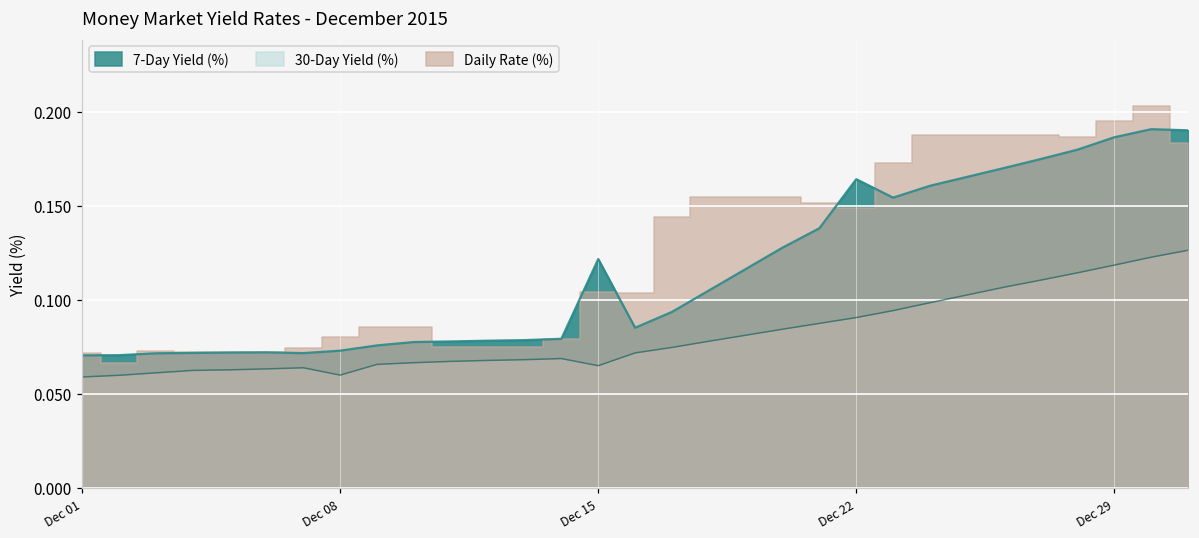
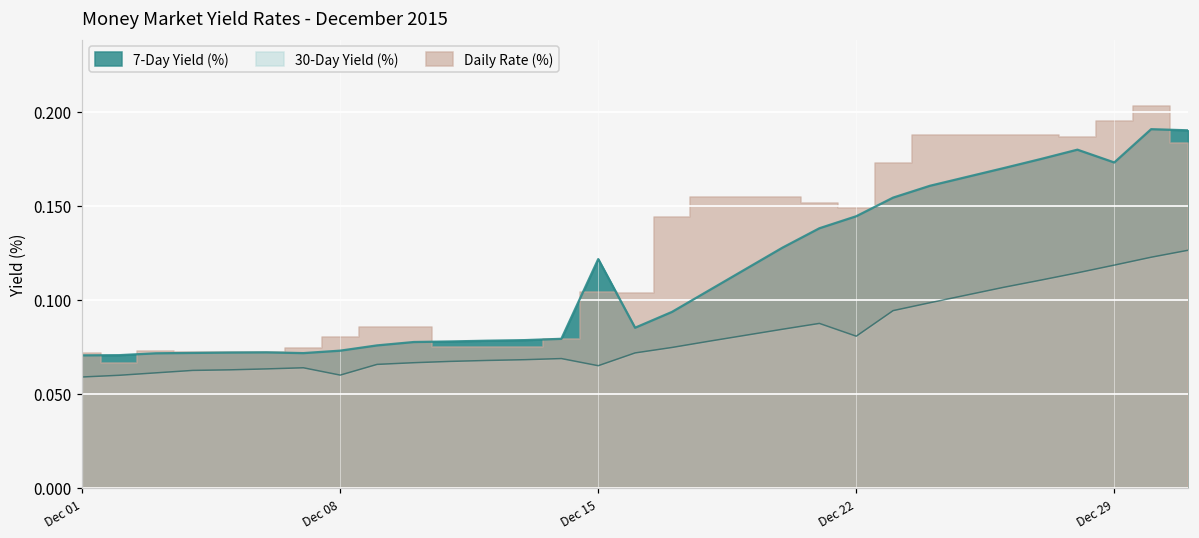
  {
    "7-Day Yield (%)": {
      "Dec 08": 0.073,
      "Dec 15": 0.122,
-     "Dec 22": 0.164,
-     "Dec 29": 0.186
+     "Dec 22": 0.144,
+     "Dec 29": 0.173
    },
    "30-Day Yield (%)": {
      "Dec 01": 0.059,
      "Dec 08": 0.060,
      "Dec 15": 0.065,
-     "Dec 22": 0.091,
+     "Dec 22": 0.081,
      "Dec 29": 0.118
    }
  }
